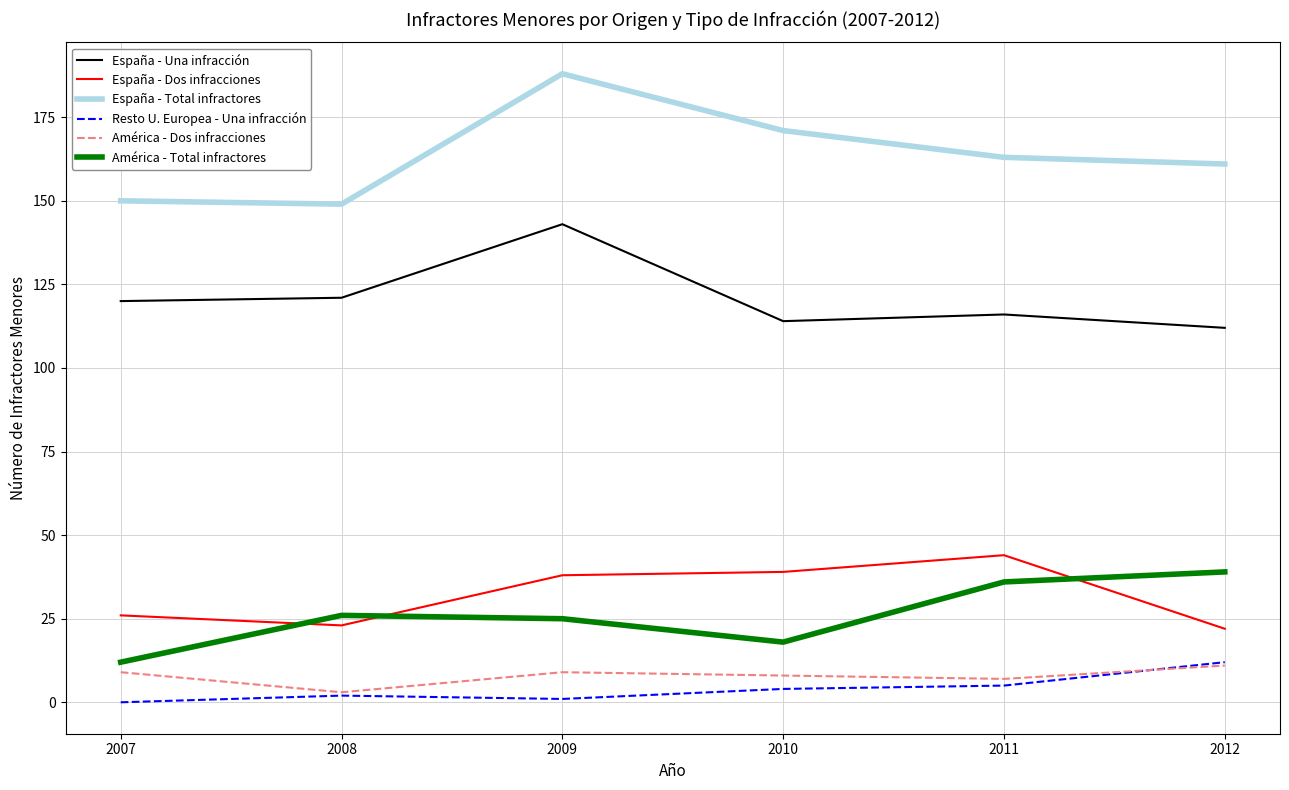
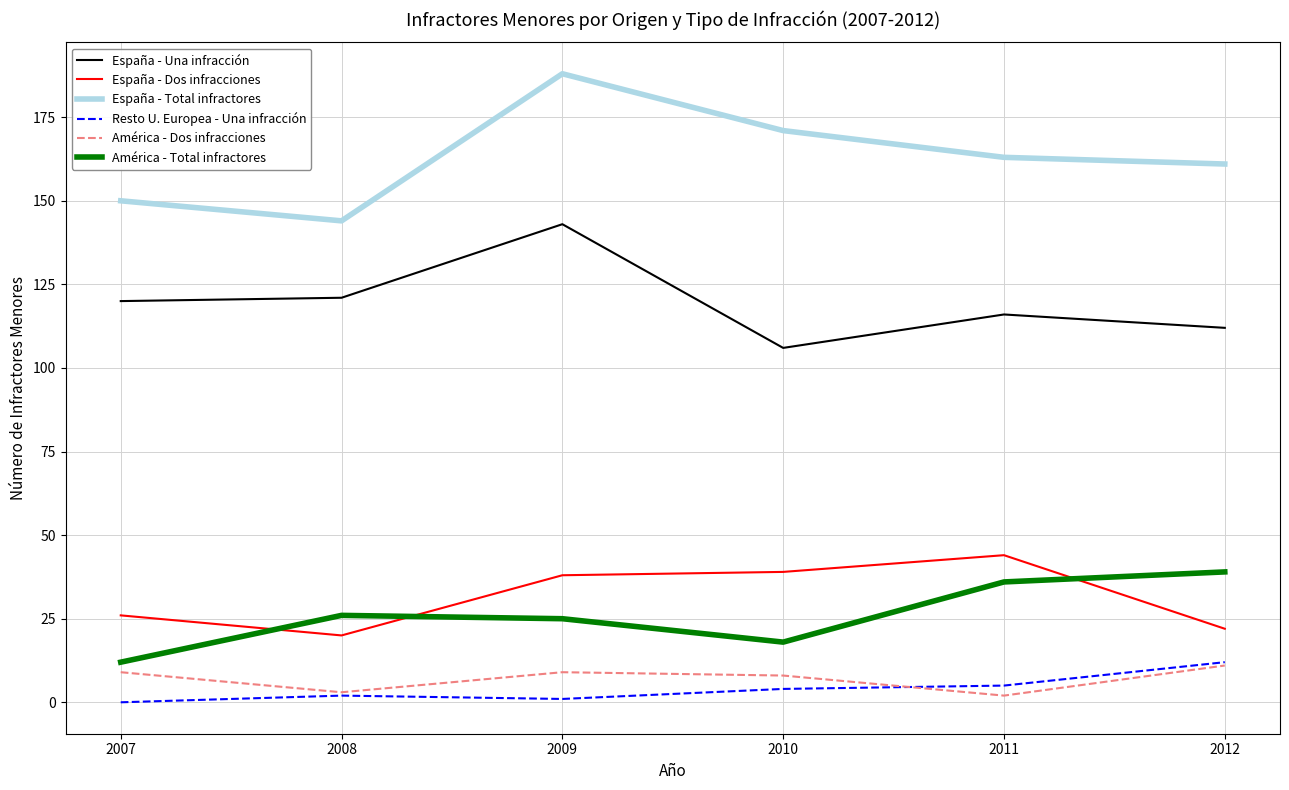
  {
    "España - Una infracción": {
      "2007": 120,
      "2008": 121,
      "2009": 143,
-     "2010": 114,
+     "2010": 106,
      "2011": 116,
      "2012": 112
    },
    "España - Dos infracciones": {
      "2007": 26,
-     "2008": 23,
+     "2008": 20,
      "2009": 38,
      "2010": 39,
      "2011": 44,
      "2012": 22
    },
    "España - Total infractores": {
      "2007": 150,
-     "2008": 149,
+     "2008": 144,
      "2009": 188,
      "2010": 171,
      "2011": 163,
      "2012": 161
    },
    "Resto U. Europea - Una infracción": {
      "2007": 0,
      "2008": 2,
      "2009": 1,
      "2010": 4,
      "2011": 5,
      "2012": 12
    },
    "América - Dos infracciones": {
      "2007": 9,
      "2008": 3,
      "2009": 9,
      "2010": 8,
-     "2011": 7,
+     "2011": 2,
      "2012": 11
    },
    "América - Total infractores": {
      "2007": 12,
      "2008": 26,
      "2009": 25,
      "2010": 18,
      "2011": 36,
      "2012": 39
    }
  }
